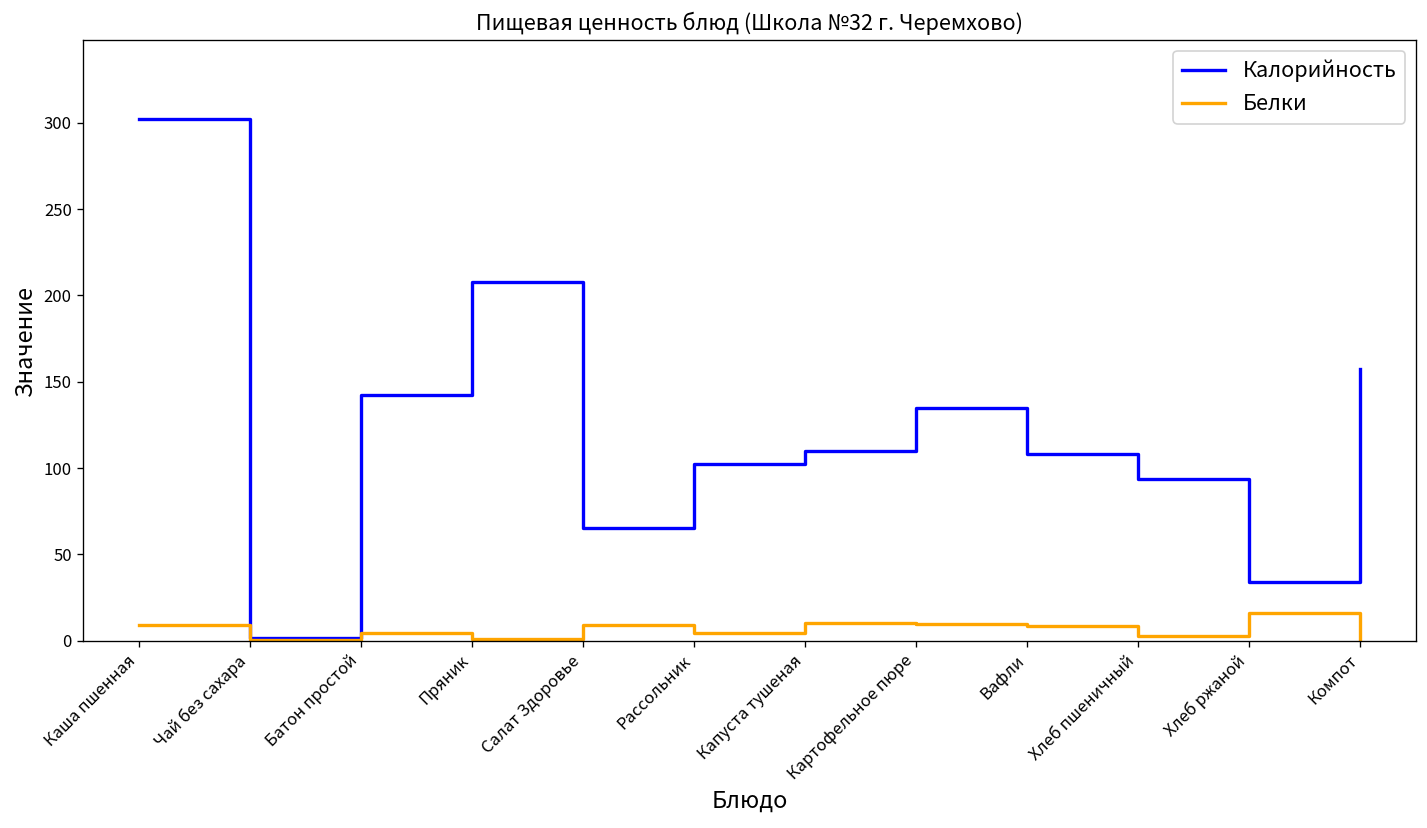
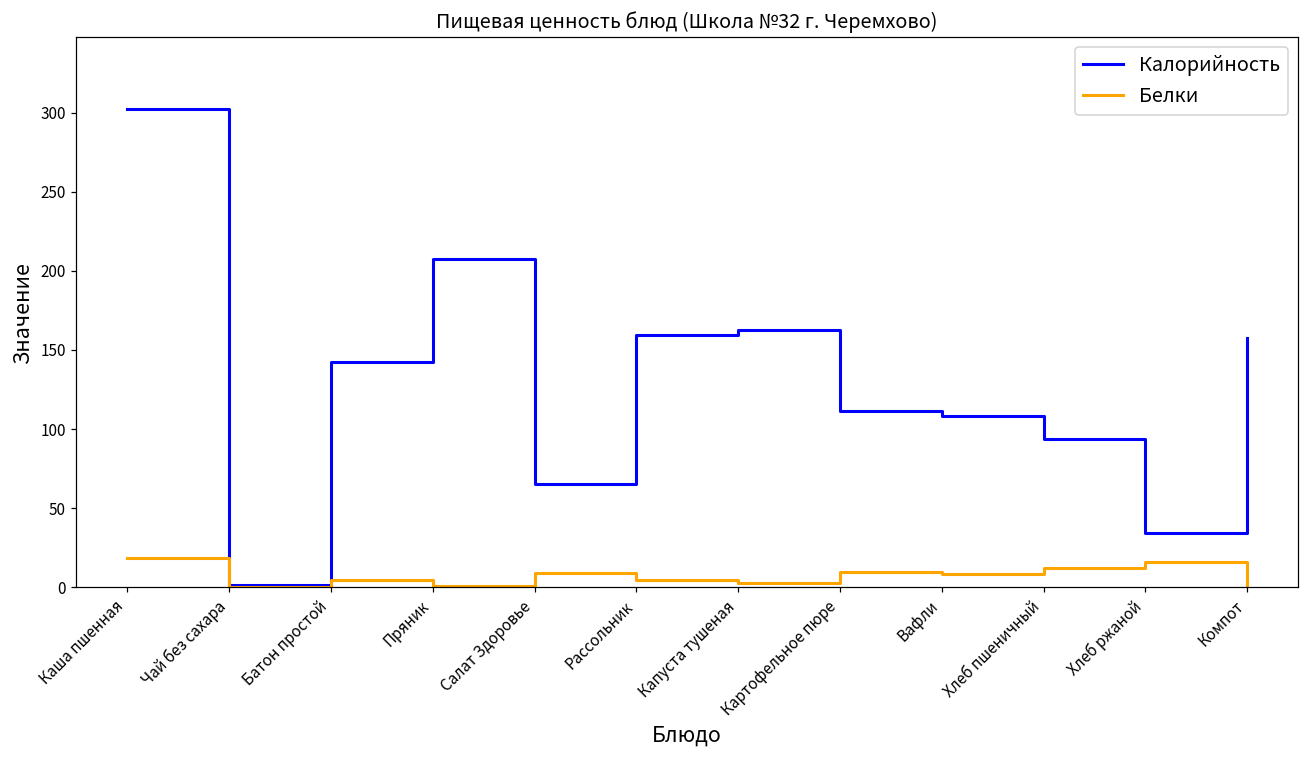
  {
    "Калорийность": {
      "Каша пшенная": 302,
      "Батон простой": 142,
      "Пряник": 208,
      "Салат Здоровье": 65,
-     "Рассольник": 102,
-     "Капуста тушеная": 110,
-     "Картофельное пюре": 135,
+     "Рассольник": 160,
+     "Капуста тушеная": 163,
+     "Картофельное пюре": 112,
      "Вафли": 108,
      "Хлеб пшеничный": 94,
      "Хлеб ржаной": 34,
      "Компот": 157
    },
    "Белки": {
-     "Каша пшенная": 9,
+     "Каша пшенная": 19,
      "Батон простой": 5,
      "Пряник": 1,
      "Салат Здоровье": 9,
      "Рассольник": 5,
-     "Капуста тушеная": 10,
+     "Капуста тушеная": 3,
      "Картофельное пюре": 10,
      "Вафли": 9,
-     "Хлеб пшеничный": 3,
+     "Хлеб пшеничный": 12,
      "Хлеб ржаной": 16,
      "Компот": 0
    }
  }
